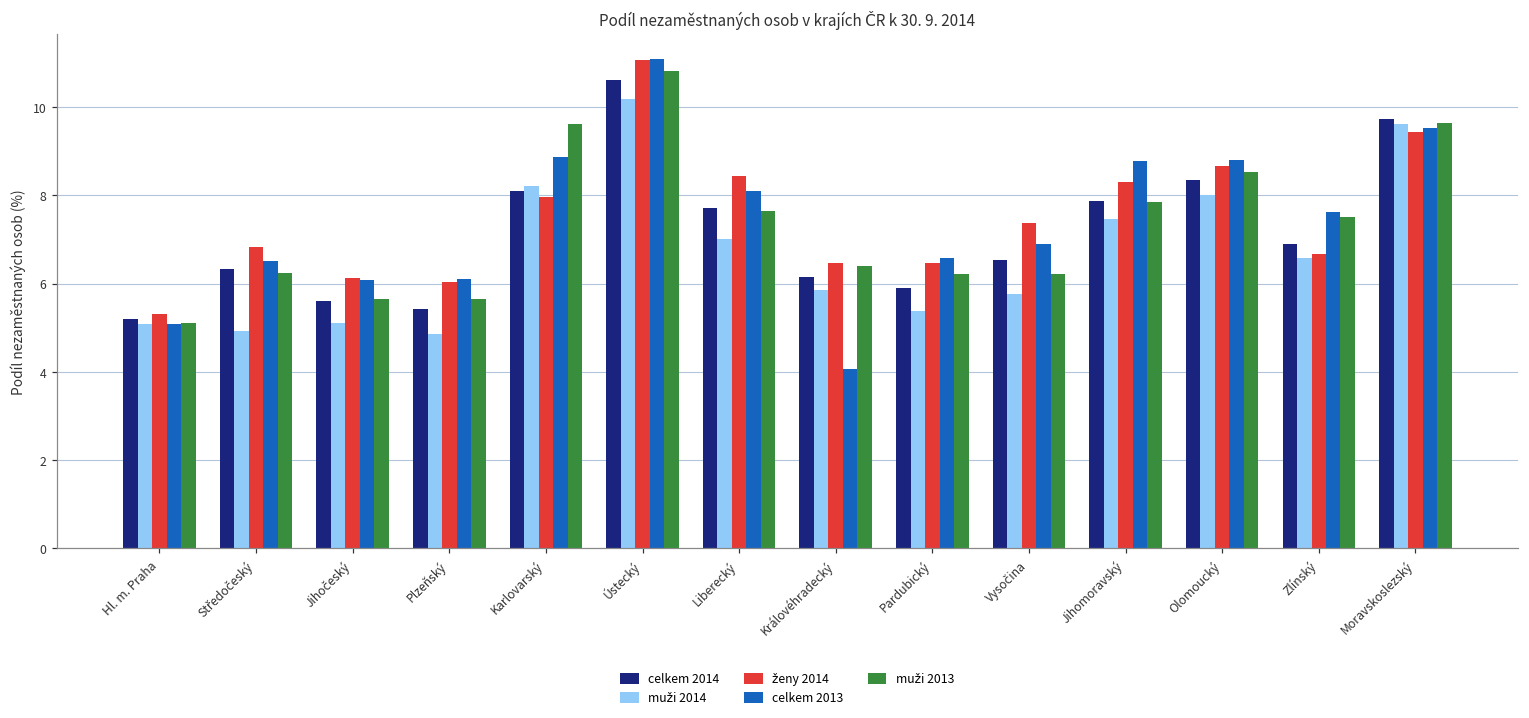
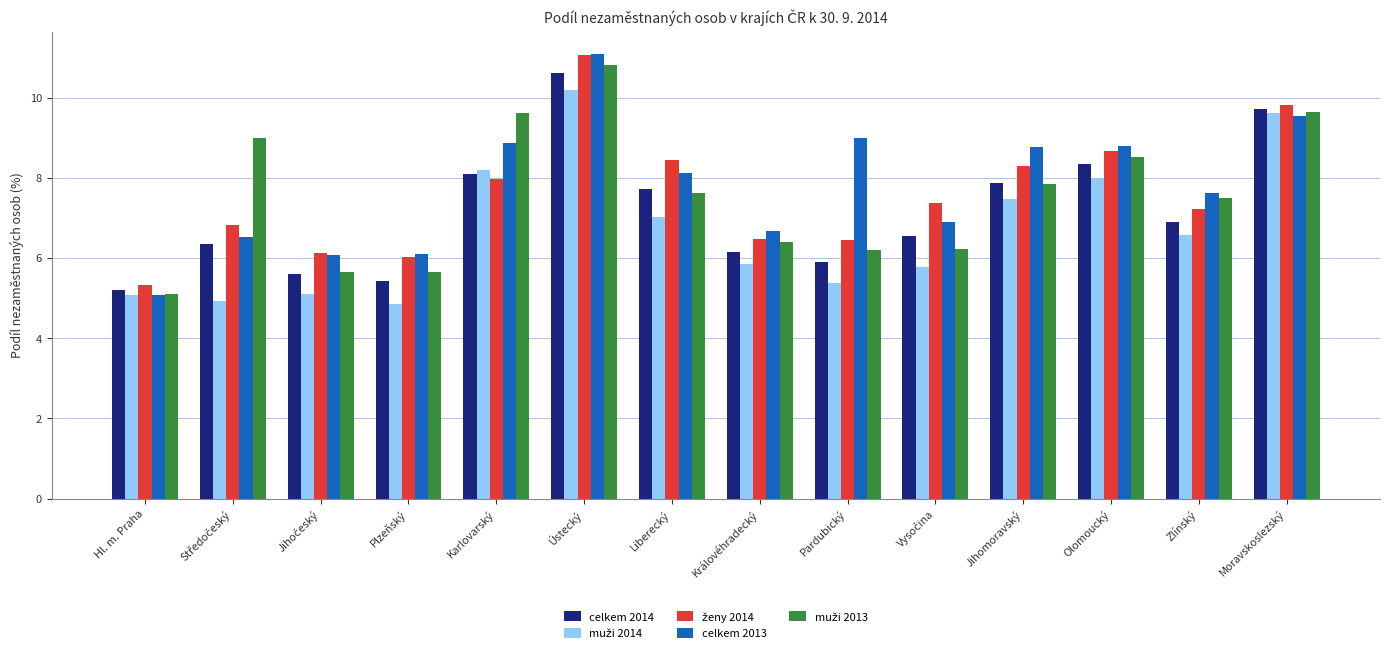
  {
    "celkem 2014": {
      "Hl. m. Praha": 5.2,
      "Středočeský": 6.3,
      "Jihočeský": 5.6,
      "Plzeňský": 5.4,
      "Karlovarský": 8.1,
      "Ústecký": 10.6,
      "Liberecký": 7.7,
      "Královéhradecký": 6.2,
      "Pardubický": 5.9,
      "Vysočina": 6.5,
      "Jihomoravský": 7.9,
      "Olomoucký": 8.3,
      "Zlínský": 6.9,
      "Moravskoslezský": 9.7
    },
    "muži 2014": {
      "Hl. m. Praha": 5.1,
      "Středočeský": 4.9,
      "Jihočeský": 5.1,
      "Plzeňský": 4.9,
      "Karlovarský": 8.2,
      "Ústecký": 10.2,
      "Liberecký": 7.0,
      "Královéhradecký": 5.9,
      "Pardubický": 5.4,
      "Vysočina": 5.8,
      "Jihomoravský": 7.5,
      "Olomoucký": 8.0,
      "Zlínský": 6.6,
      "Moravskoslezský": 9.6
    },
    "ženy 2014": {
      "Hl. m. Praha": 5.3,
      "Středočeský": 6.8,
      "Jihočeský": 6.1,
      "Plzeňský": 6.0,
      "Karlovarský": 8.0,
      "Ústecký": 11.1,
      "Liberecký": 8.4,
      "Královéhradecký": 6.5,
      "Pardubický": 6.5,
      "Vysočina": 7.4,
      "Jihomoravský": 8.3,
      "Olomoucký": 8.7,
-     "Zlínský": 6.7,
-     "Moravskoslezský": 9.4
+     "Zlínský": 7.2,
+     "Moravskoslezský": 9.8
    },
    "celkem 2013": {
      "Hl. m. Praha": 5.1,
      "Středočeský": 6.5,
      "Jihočeský": 6.1,
      "Plzeňský": 6.1,
      "Karlovarský": 8.9,
      "Ústecký": 11.1,
      "Liberecký": 8.1,
-     "Královéhradecký": 4.1,
-     "Pardubický": 6.6,
+     "Královéhradecký": 6.7,
+     "Pardubický": 9.0,
      "Vysočina": 6.9,
      "Jihomoravský": 8.8,
      "Olomoucký": 8.8,
      "Zlínský": 7.6,
      "Moravskoslezský": 9.5
    },
    "muži 2013": {
      "Hl. m. Praha": 5.1,
-     "Středočeský": 6.3,
+     "Středočeský": 9.0,
      "Jihočeský": 5.7,
      "Plzeňský": 5.6,
      "Karlovarský": 9.6,
      "Ústecký": 10.8,
      "Liberecký": 7.6,
      "Královéhradecký": 6.4,
      "Pardubický": 6.2,
      "Vysočina": 6.2,
      "Jihomoravský": 7.9,
      "Olomoucký": 8.5,
      "Zlínský": 7.5,
      "Moravskoslezský": 9.6
    }
  }
